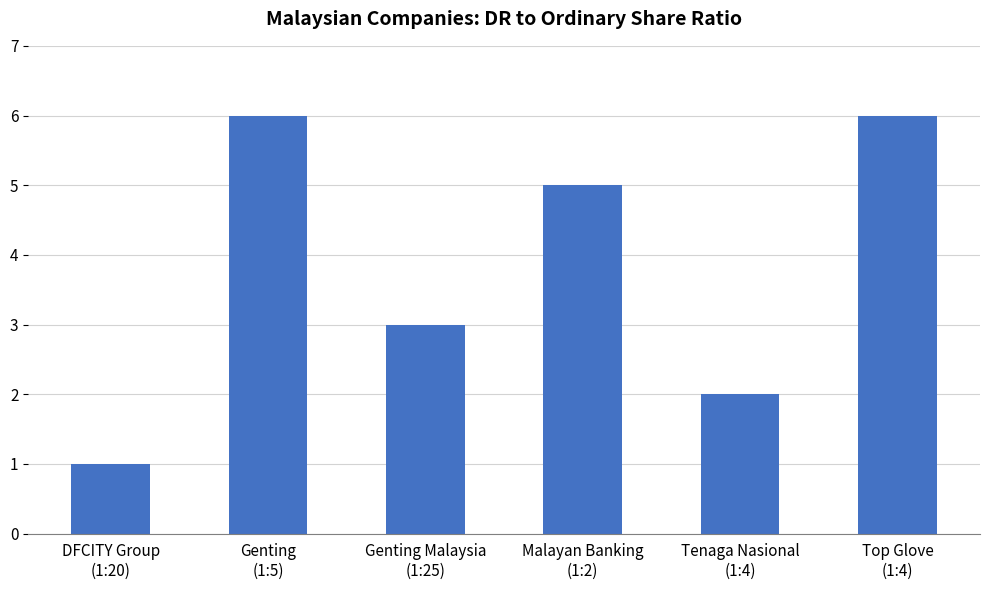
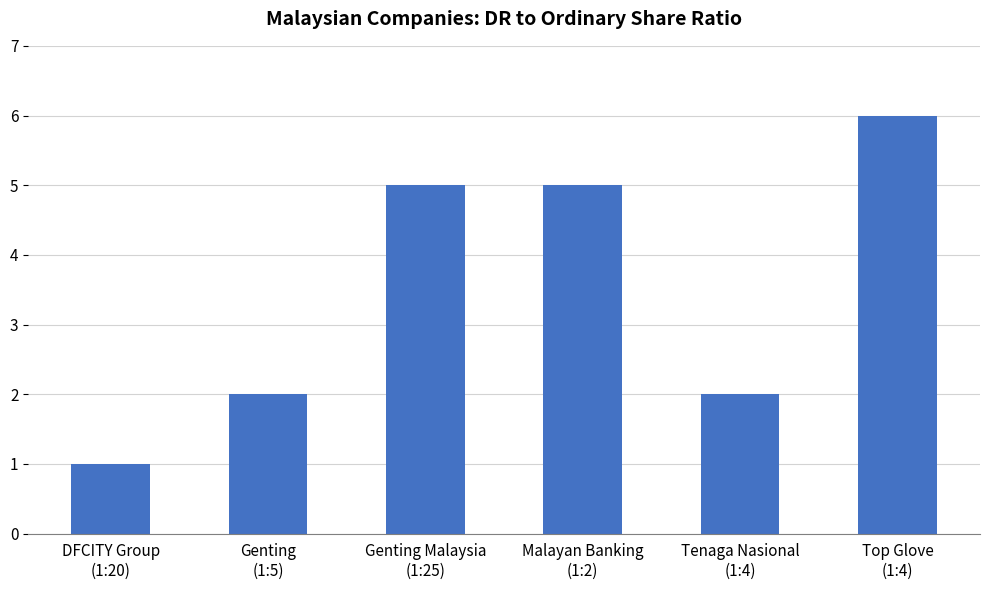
  {
    "DFCITY Group (1:20)": 1,
-   "Genting (1:5)": 6,
-   "Genting Malaysia (1:25)": 3,
+   "Genting (1:5)": 2,
+   "Genting Malaysia (1:25)": 5,
    "Malayan Banking (1:2)": 5,
    "Tenaga Nasional (1:4)": 2,
    "Top Glove (1:4)": 6
  }
